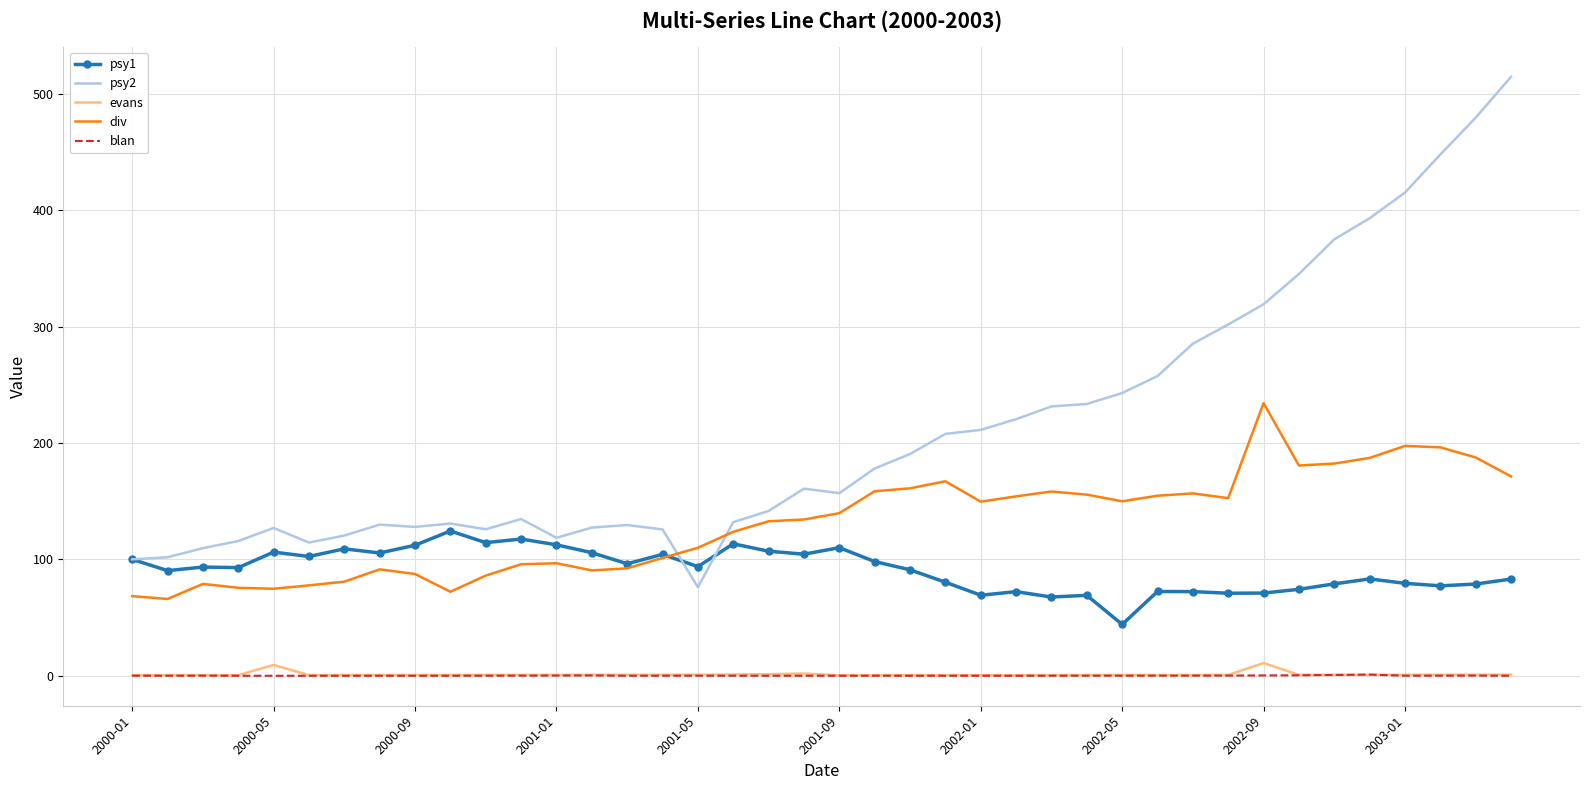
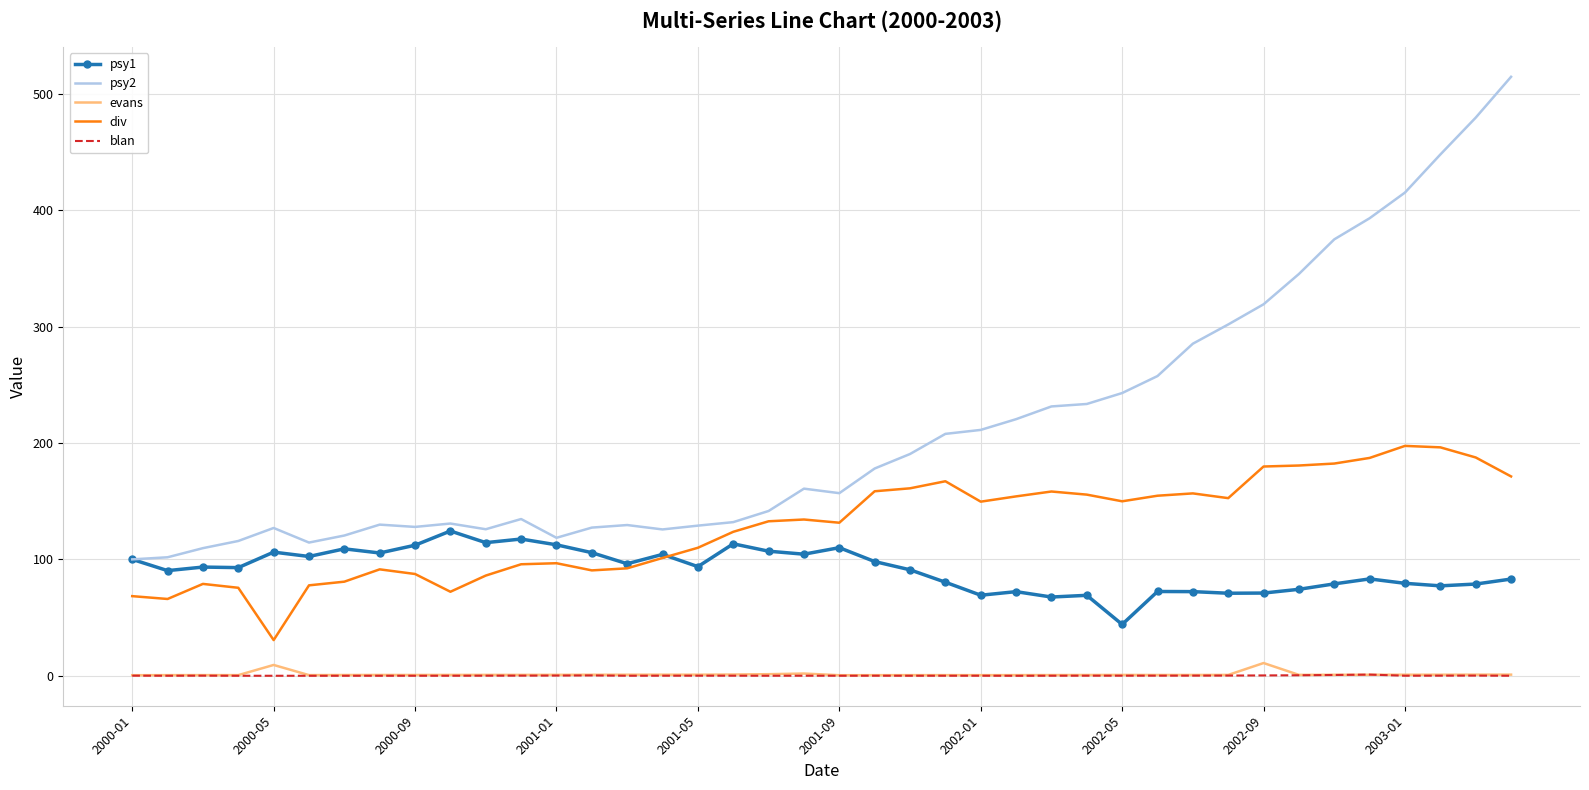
  {
    "psy1": {
      "2000-05": 106,
      "2000-09": 112,
      "2001-01": 113,
      "2001-05": 94,
      "2001-09": 110,
      "2002-01": 69,
      "2002-05": 44,
      "2002-09": 71,
      "2003-01": 79
    },
    "psy2": {
      "2000-05": 127,
      "2000-09": 128,
      "2001-01": 119,
-     "2001-05": 76,
+     "2001-05": 129,
      "2001-09": 157,
      "2002-01": 211,
      "2002-05": 243,
      "2002-09": 319,
      "2003-01": 415
    },
    "evans": {
      "2000-05": 9,
      "2002-09": 11
    },
    "div": {
      "2000-01": 68,
-     "2000-05": 75,
+     "2000-05": 31,
      "2000-09": 87,
      "2001-01": 97,
      "2001-05": 110,
-     "2001-09": 140,
+     "2001-09": 131,
      "2002-01": 150,
      "2002-05": 150,
-     "2002-09": 234,
+     "2002-09": 180,
      "2003-01": 197
    },
    "blan": {
      "2000-05": 0,
      "2002-09": 0
    }
  }
